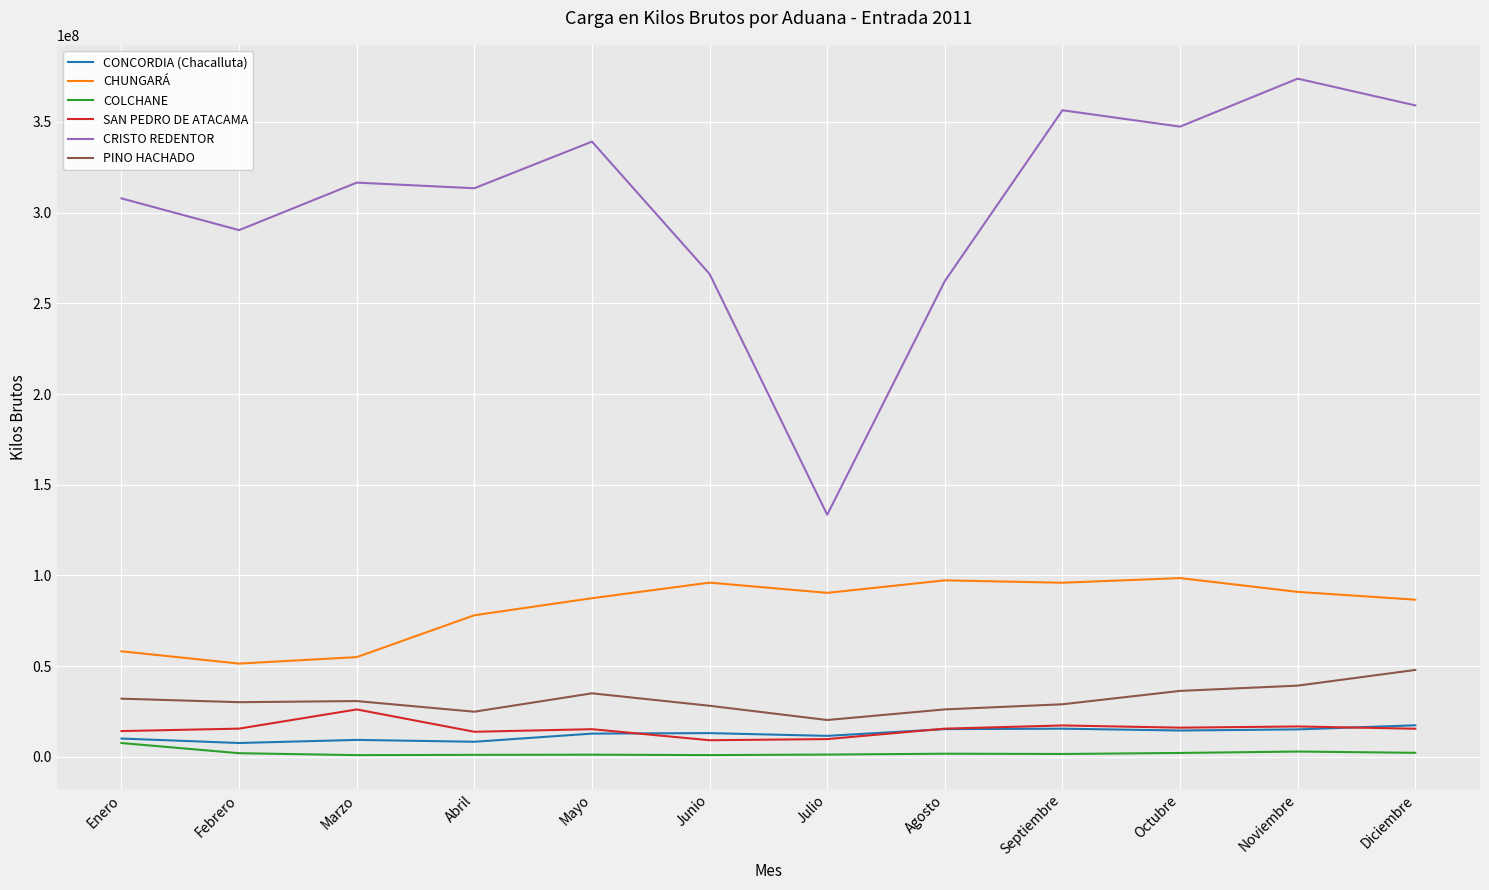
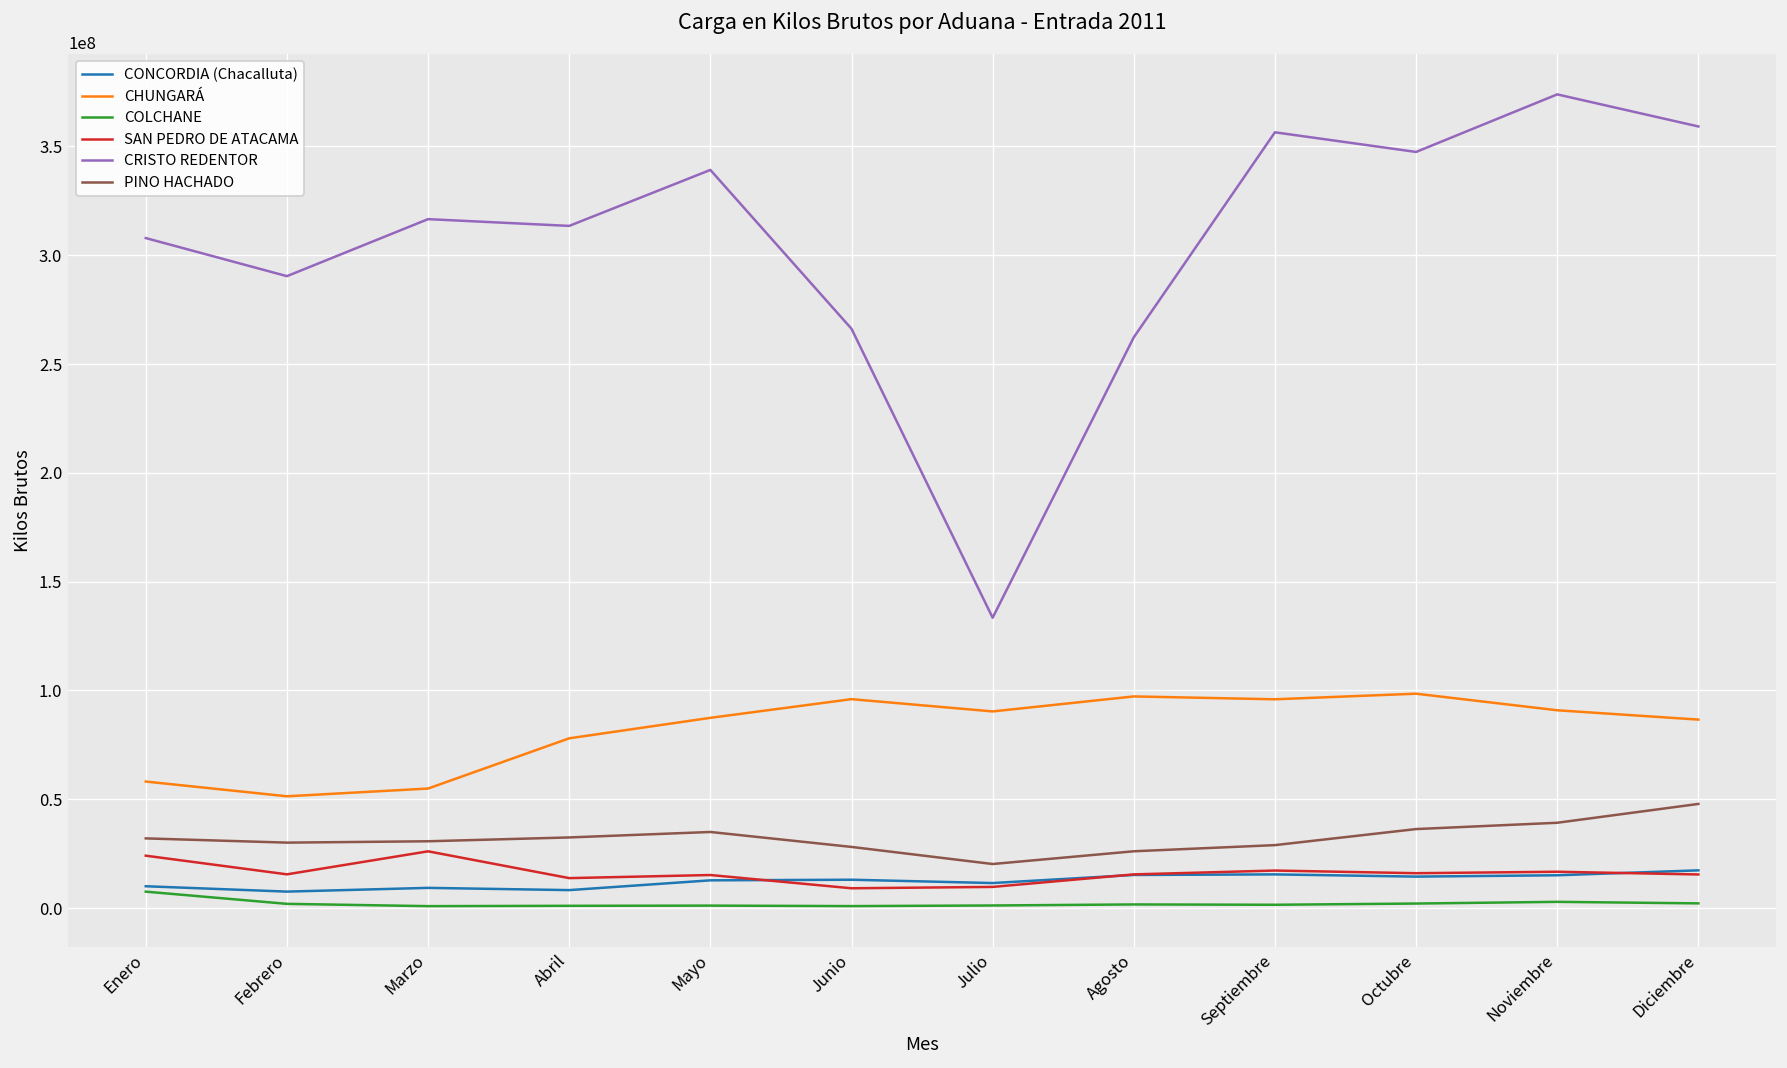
  {
    "CONCORDIA (Chacalluta)": {
      "Enero": 10000000,
      "Febrero": 8000000,
      "Marzo": 9000000,
      "Abril": 8000000,
      "Mayo": 13000000,
      "Junio": 13000000,
      "Julio": 12000000,
      "Septiembre": 16000000,
      "Octubre": 14000000,
      "Noviembre": 15000000,
      "Diciembre": 17000000
    },
    "CHUNGARÁ": {
      "Enero": 58000000,
      "Febrero": 51000000,
      "Marzo": 55000000,
      "Abril": 78000000,
      "Mayo": 87000000,
      "Junio": 96000000,
      "Julio": 90000000,
      "Agosto": 97000000,
      "Septiembre": 96000000,
      "Octubre": 99000000,
      "Noviembre": 91000000,
      "Diciembre": 87000000
    },
    "COLCHANE": {
      "Enero": 8000000,
      "Febrero": 2000000,
      "Marzo": 1000000,
      "Abril": 1000000,
      "Mayo": 1000000,
      "Junio": 1000000,
      "Julio": 1000000,
      "Agosto": 2000000,
      "Septiembre": 2000000,
      "Octubre": 2000000,
      "Noviembre": 3000000,
      "Diciembre": 2000000
    },
    "SAN PEDRO DE ATACAMA": {
-     "Enero": 14000000,
+     "Enero": 24000000,
      "Febrero": 16000000,
      "Marzo": 26000000,
      "Abril": 14000000,
      "Mayo": 15000000,
      "Junio": 9000000,
      "Julio": 10000000,
      "Septiembre": 17000000,
      "Octubre": 16000000,
      "Noviembre": 17000000,
      "Diciembre": 15000000
    },
    "CRISTO REDENTOR": {
      "Enero": 308000000,
      "Febrero": 290000000,
      "Marzo": 317000000,
      "Abril": 313000000,
      "Mayo": 339000000,
      "Junio": 266000000,
      "Julio": 133000000,
      "Agosto": 262000000,
      "Septiembre": 356000000,
      "Octubre": 347000000,
      "Noviembre": 374000000,
      "Diciembre": 359000000
    },
    "PINO HACHADO": {
      "Enero": 32000000,
      "Febrero": 30000000,
      "Marzo": 31000000,
-     "Abril": 25000000,
+     "Abril": 32000000,
      "Mayo": 35000000,
      "Junio": 28000000,
      "Julio": 20000000,
      "Agosto": 26000000,
      "Septiembre": 29000000,
      "Octubre": 36000000,
      "Noviembre": 39000000,
      "Diciembre": 48000000
    }
  }
